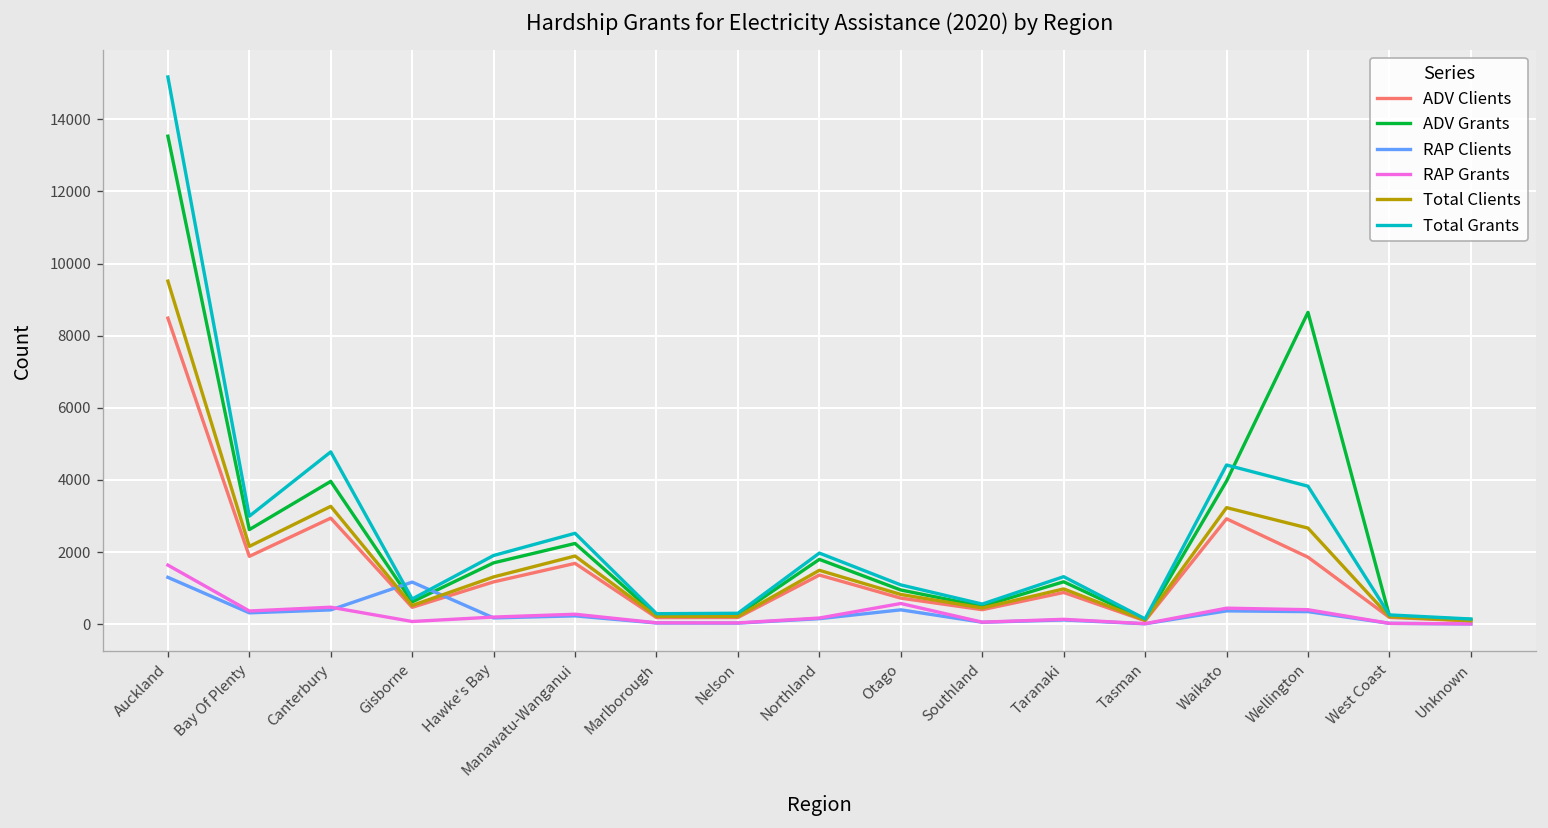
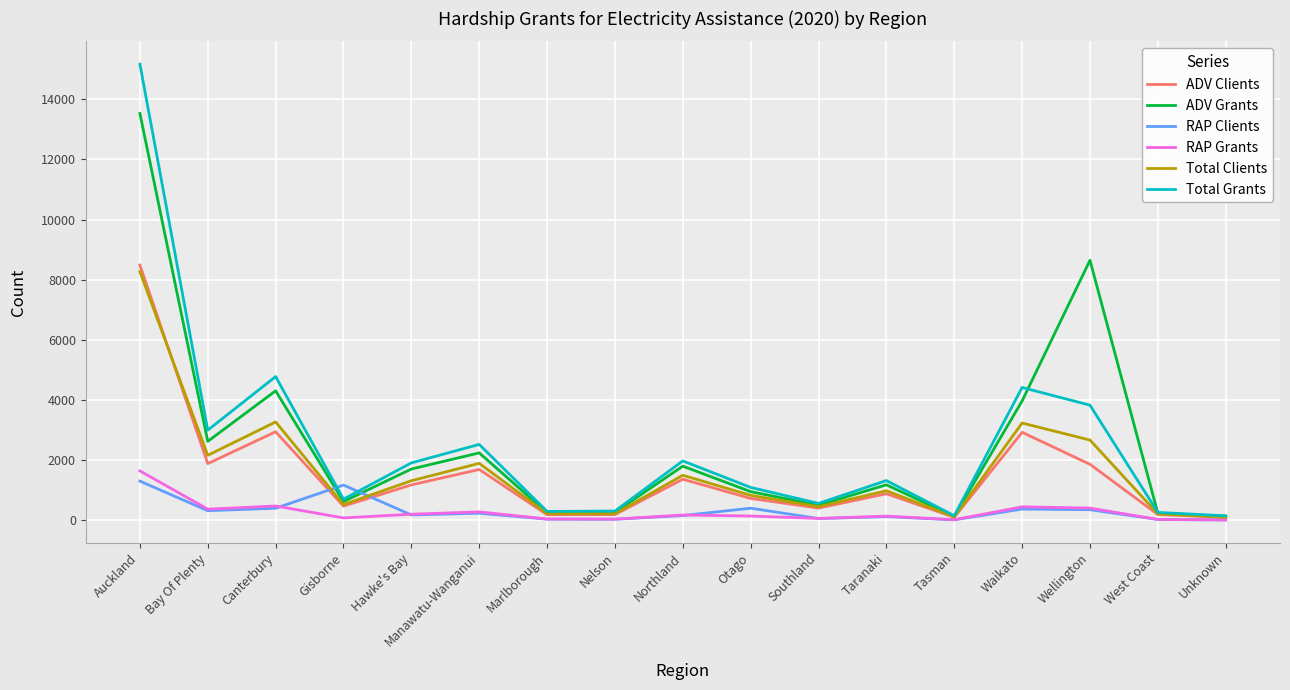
  {
    "ADV Clients": {
      "Auckland": 8500,
      "Bay Of Plenty": 1900,
      "Canterbury": 2900,
      "Hawke's Bay": 1200,
      "Manawatu-Wanganui": 1700,
      "Northland": 1400,
      "Otago": 700,
      "Taranaki": 900,
      "Waikato": 2900,
      "Wellington": 1900
    },
    "ADV Grants": {
      "Auckland": 13500,
      "Bay Of Plenty": 2600,
-     "Canterbury": 4000,
+     "Canterbury": 4300,
      "Hawke's Bay": 1700,
      "Manawatu-Wanganui": 2200,
      "Northland": 1800,
      "Otago": 1000,
      "Taranaki": 1200,
      "Waikato": 4000,
      "Wellington": 8600
    },
    "RAP Clients": {
      "Auckland": 1300,
      "Gisborne": 1200,
      "Otago": 400
    },
    "RAP Grants": {
      "Auckland": 1600,
      "Gisborne": 100,
-     "Otago": 600
+     "Otago": 100
    },
    "Total Clients": {
-     "Auckland": 9500,
+     "Auckland": 8300,
      "Bay Of Plenty": 2200,
      "Canterbury": 3300,
      "Hawke's Bay": 1300,
      "Manawatu-Wanganui": 1900,
      "Northland": 1500,
      "Otago": 800,
      "Taranaki": 1000,
      "Waikato": 3200,
      "Wellington": 2700
    },
    "Total Grants": {
      "Auckland": 15200,
      "Bay Of Plenty": 3000,
      "Canterbury": 4800,
      "Hawke's Bay": 1900,
      "Manawatu-Wanganui": 2500,
      "Northland": 2000,
      "Otago": 1100,
      "Taranaki": 1300,
      "Waikato": 4400,
      "Wellington": 3800
    }
  }
